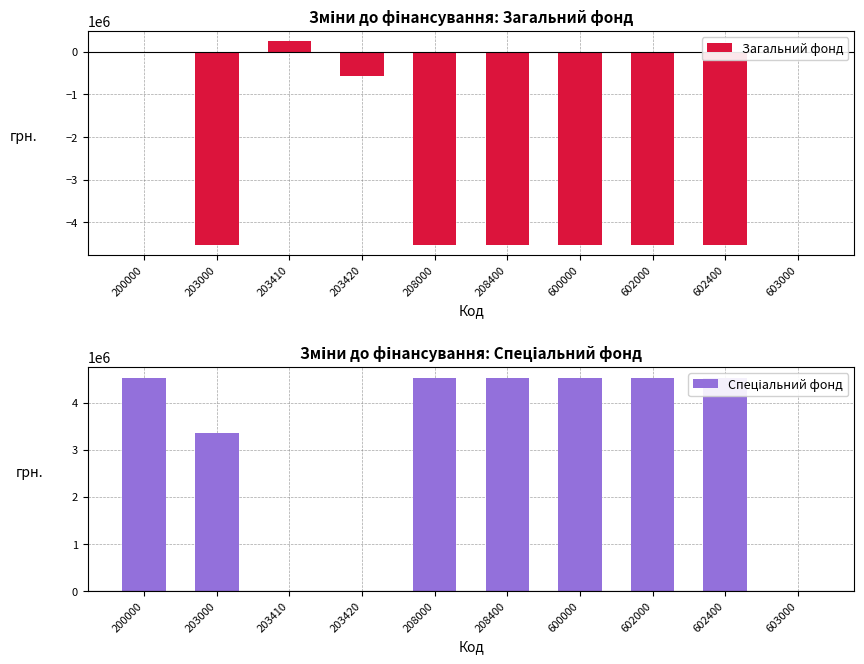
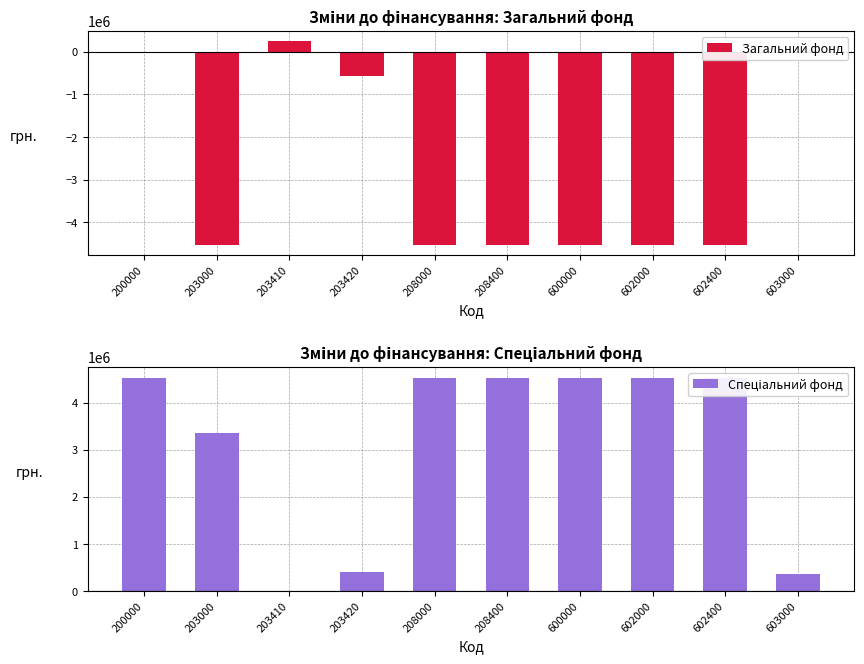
  {
    "Зміни до фінансування: Загальний фонд": {
      "200000": 0,
      "203000": -4500000,
      "203410": 200000,
      "203420": -600000,
      "208000": -4500000,
      "208400": -4500000,
      "600000": -4500000,
      "602000": -4500000,
      "602400": -4500000
    },
    "Зміни до фінансування: Спеціальний фонд": {
      "200000": 4500000,
      "203000": 3400000,
      "203410": 0,
-     "203420": 0,
+     "203420": 400000,
      "208000": 4500000,
      "208400": 4500000,
      "600000": 4500000,
      "602000": 4500000,
-     "603000": 0
+     "603000": 400000
    }
  }
